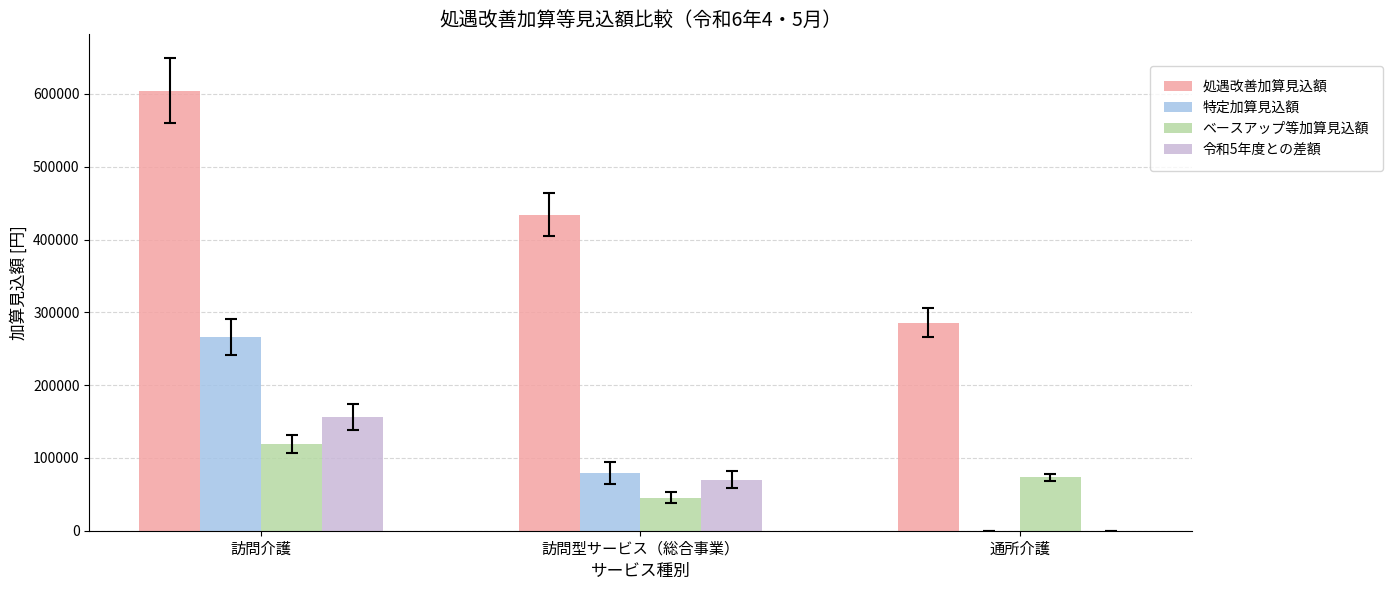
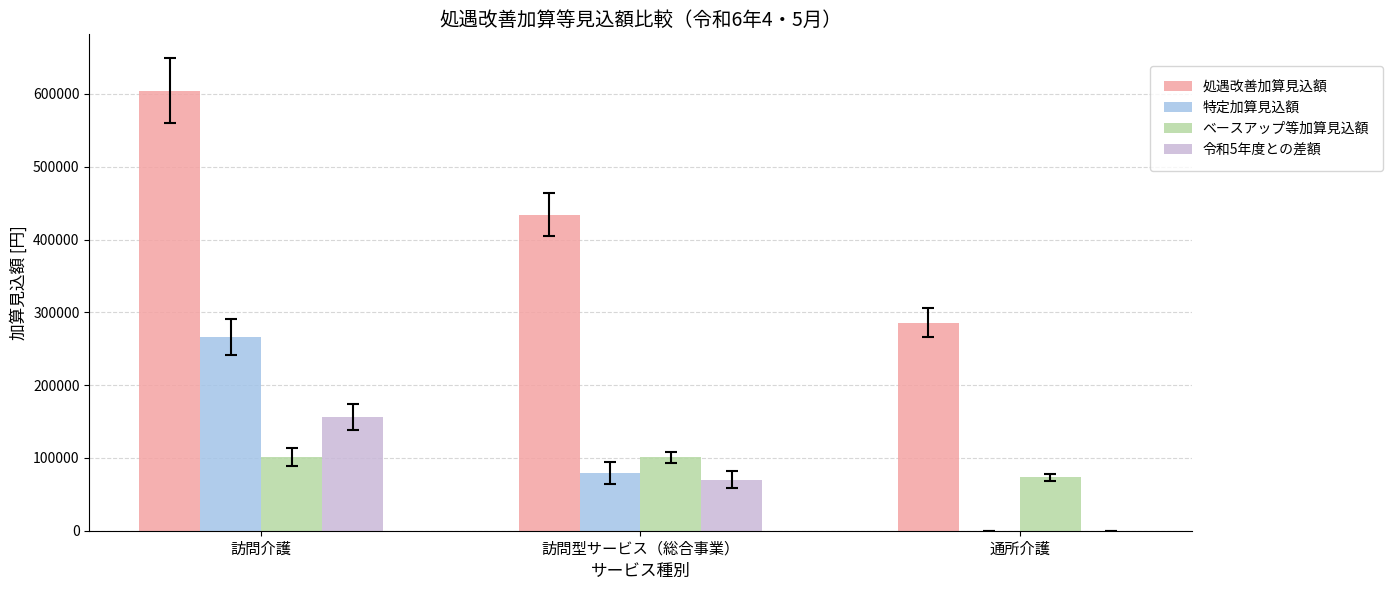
  {
    "処遇改善加算見込額": {
      "訪問介護": 600000,
      "訪問型サービス（総合事業）": 430000,
      "通所介護": 290000
    },
    "ベースアップ等加算見込額": {
-     "訪問介護": 120000,
-     "訪問型サービス（総合事業）": 50000,
+     "訪問介護": 100000,
+     "訪問型サービス（総合事業）": 100000,
      "通所介護": 70000
    }
  }
